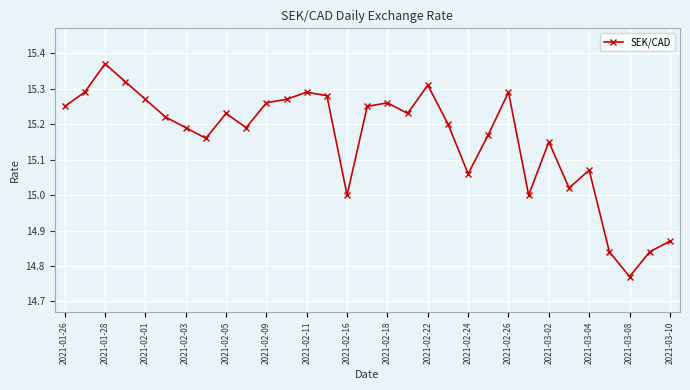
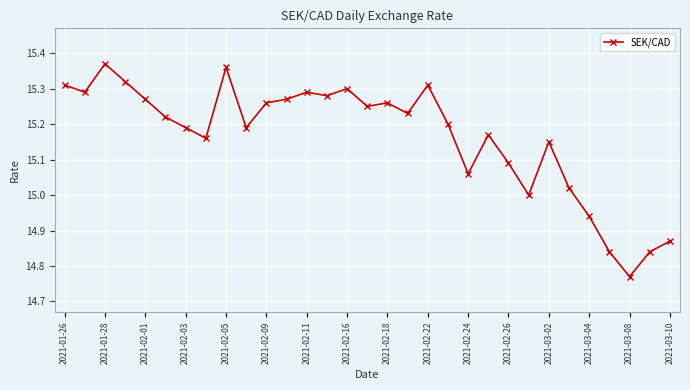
  {
-   "2021-01-26": 15.25,
+   "2021-01-26": 15.31,
    "2021-01-28": 15.37,
    "2021-02-01": 15.27,
    "2021-02-03": 15.19,
-   "2021-02-05": 15.23,
+   "2021-02-05": 15.36,
    "2021-02-09": 15.26,
    "2021-02-11": 15.29,
-   "2021-02-16": 15.00,
+   "2021-02-16": 15.30,
    "2021-02-18": 15.26,
    "2021-02-22": 15.31,
    "2021-02-24": 15.06,
-   "2021-02-26": 15.29,
+   "2021-02-26": 15.09,
    "2021-03-02": 15.15,
-   "2021-03-04": 15.07,
+   "2021-03-04": 14.94,
    "2021-03-08": 14.77,
    "2021-03-10": 14.87
  }
